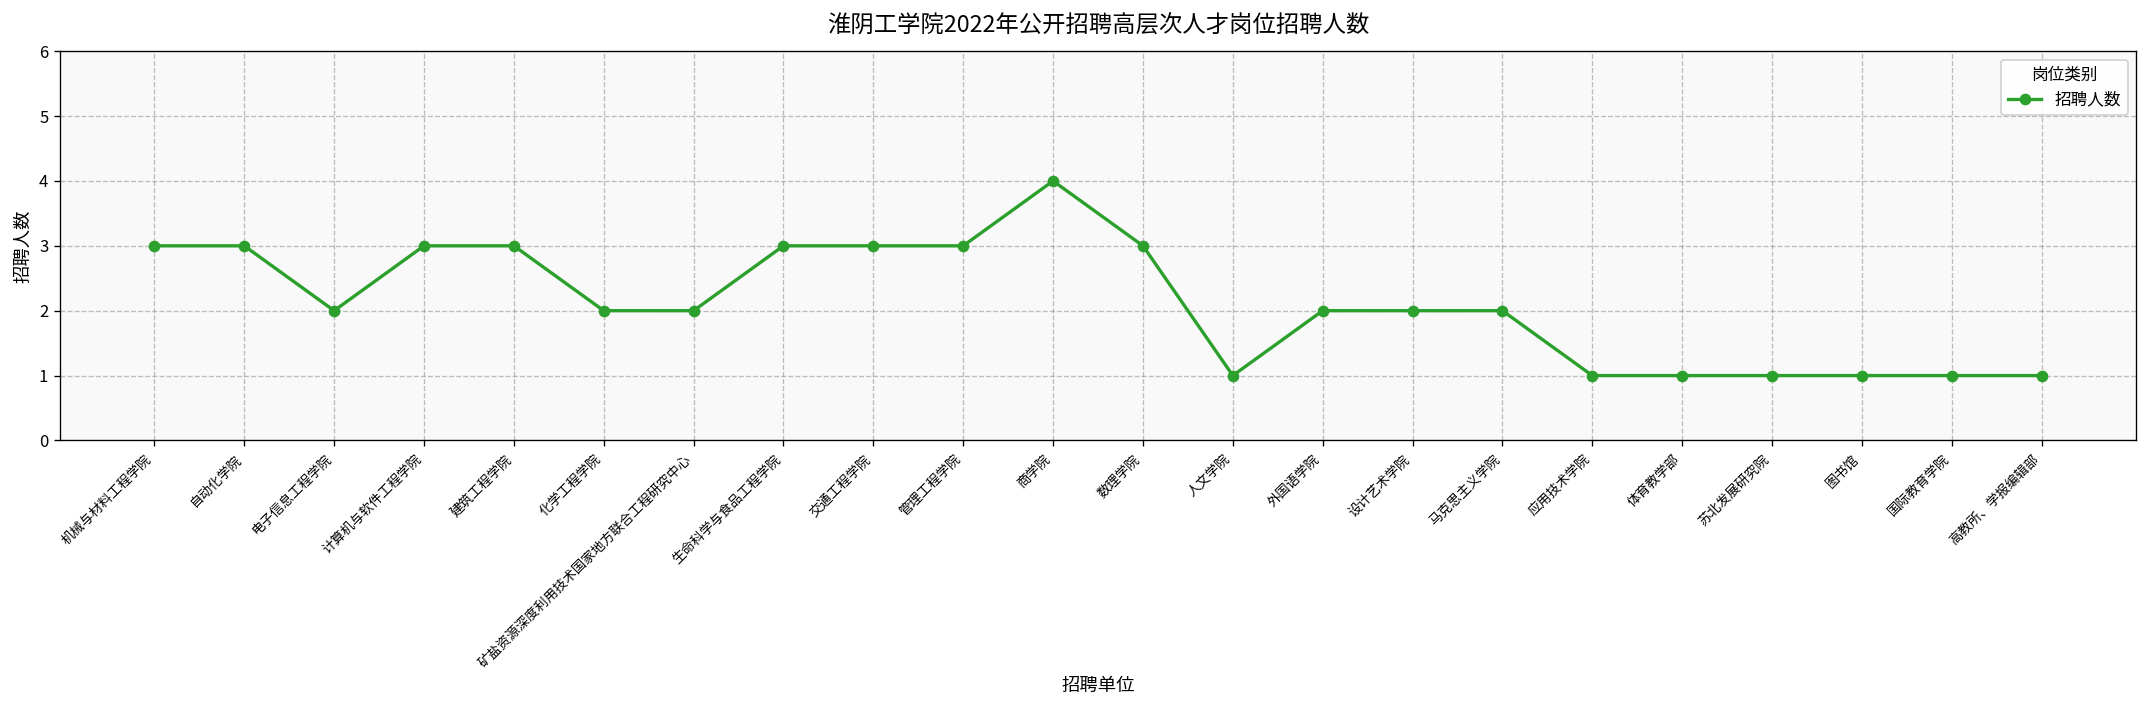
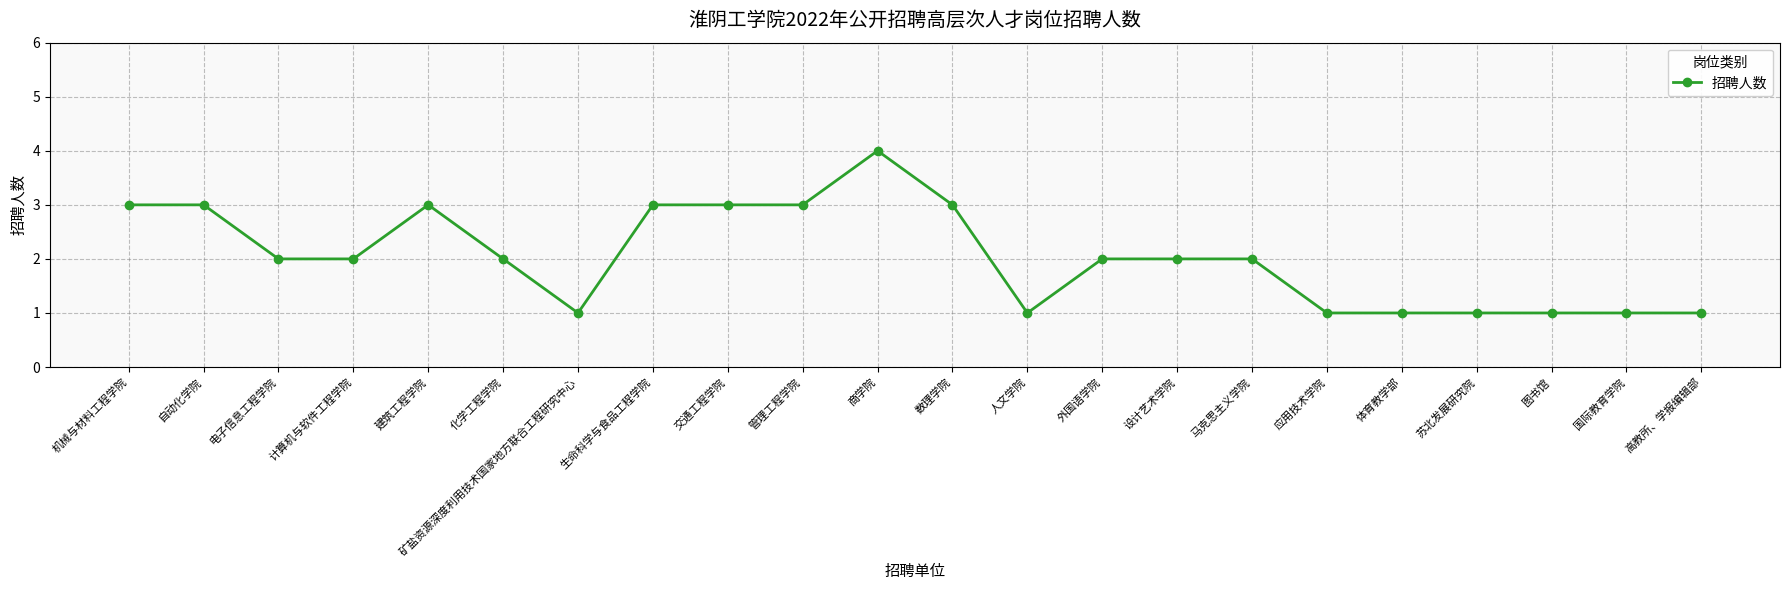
  {
    "机械与材料工程学院": 3,
    "自动化学院": 3,
    "电子信息工程学院": 2,
-   "计算机与软件工程学院": 3,
+   "计算机与软件工程学院": 2,
    "建筑工程学院": 3,
    "化学工程学院": 2,
-   "矿盐资源深度利用技术国家地方联合工程研究中心": 2,
+   "矿盐资源深度利用技术国家地方联合工程研究中心": 1,
    "生命科学与食品工程学院": 3,
    "交通工程学院": 3,
    "管理工程学院": 3,
    "商学院": 4,
    "数理学院": 3,
    "人文学院": 1,
    "外国语学院": 2,
    "设计艺术学院": 2,
    "马克思主义学院": 2,
    "应用技术学院": 1,
    "体育教学部": 1,
    "苏北发展研究院": 1,
    "图书馆": 1,
    "国际教育学院": 1,
    "高教所、学报编辑部": 1
  }
